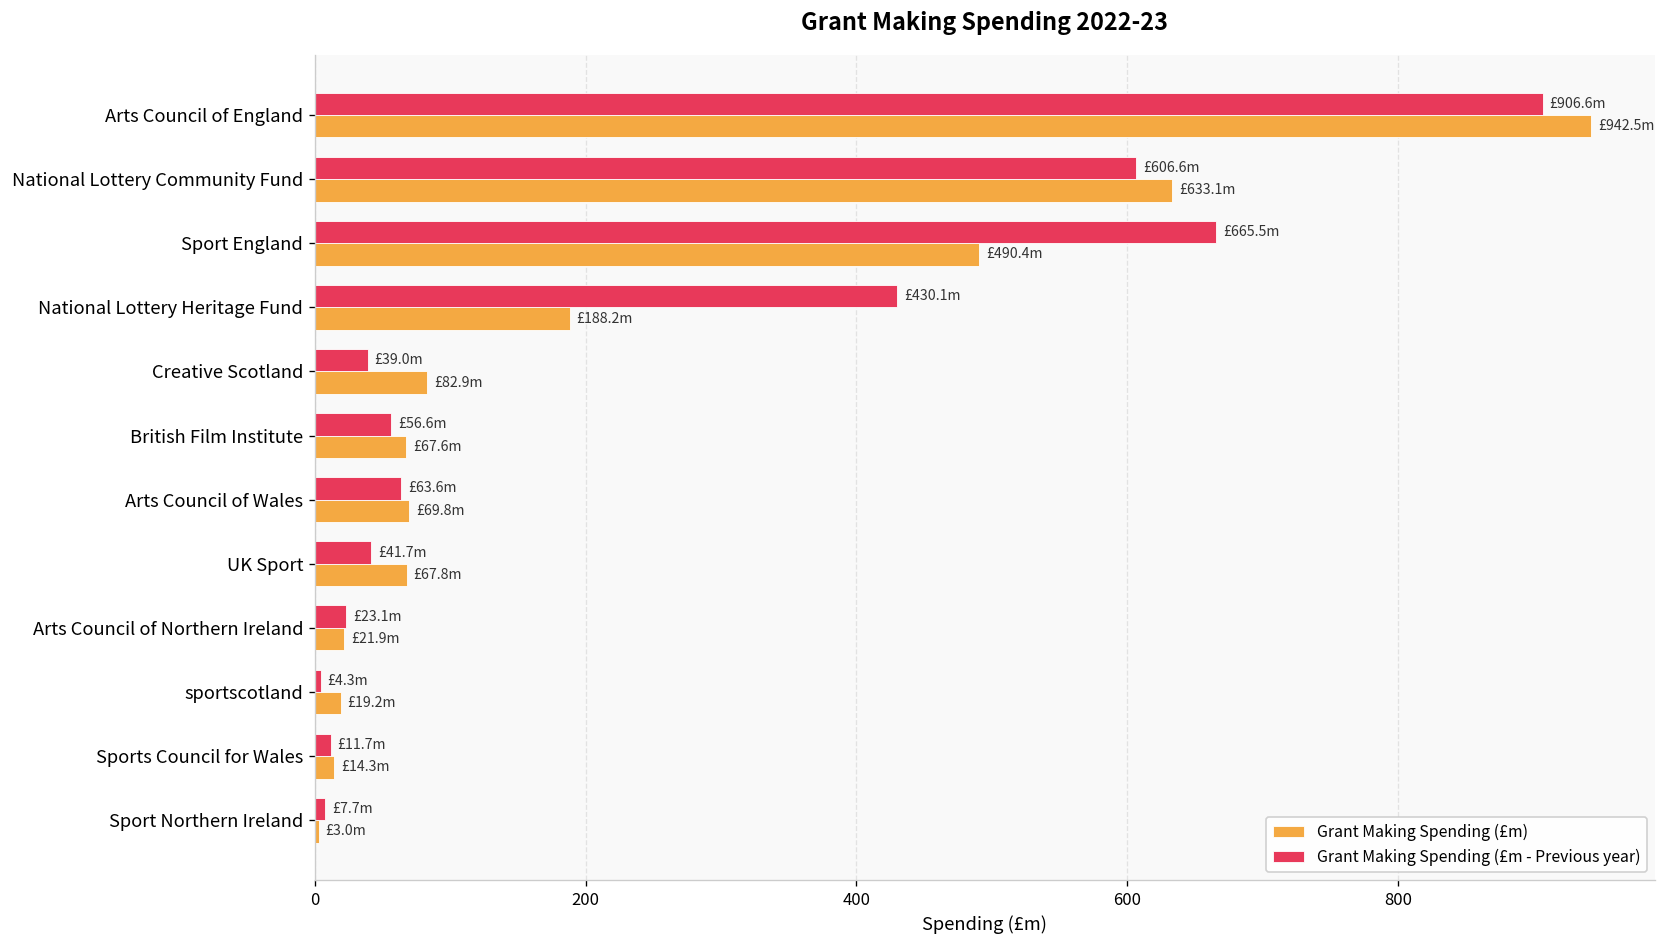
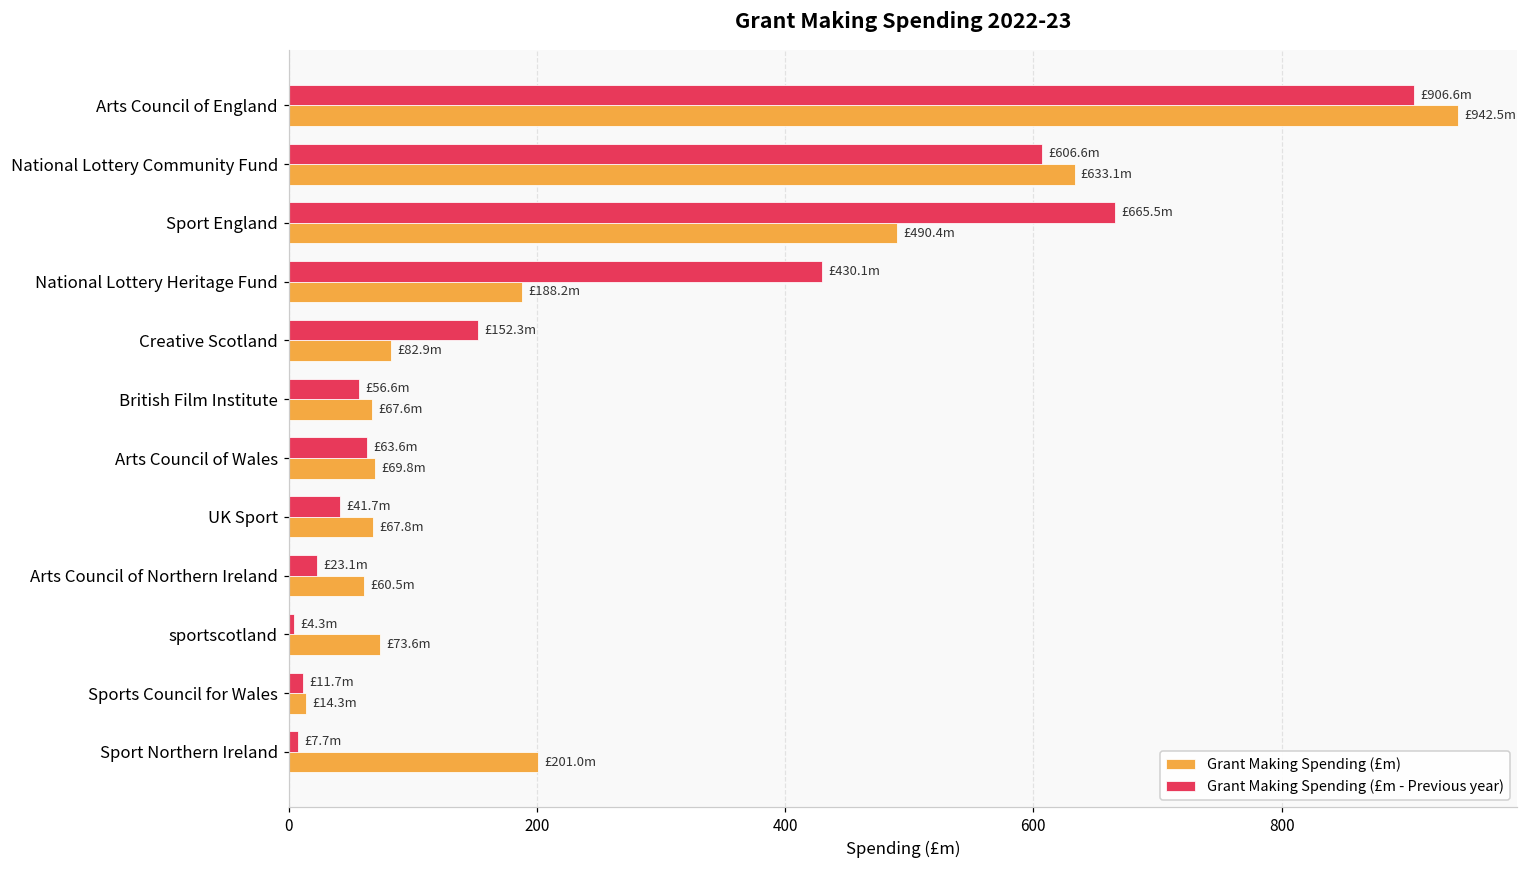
  {
    "Grant Making Spending (£m)": {
      "Arts Council of England": "£942.5m",
      "National Lottery Community Fund": "£633.1m",
      "Sport England": "£490.4m",
      "National Lottery Heritage Fund": "£188.2m",
      "Creative Scotland": "£82.9m",
      "British Film Institute": "£67.6m",
      "Arts Council of Wales": "£69.8m",
      "UK Sport": "£67.8m",
-     "Arts Council of Northern Ireland": "£21.9m",
-     "sportscotland": "£19.2m",
+     "Arts Council of Northern Ireland": "£60.5m",
+     "sportscotland": "£73.6m",
      "Sports Council for Wales": "£14.3m",
-     "Sport Northern Ireland": "£3.0m"
+     "Sport Northern Ireland": "£201.0m"
    },
    "Grant Making Spending (£m - Previous year)": {
      "Arts Council of England": "£906.6m",
      "National Lottery Community Fund": "£606.6m",
      "Sport England": "£665.5m",
      "National Lottery Heritage Fund": "£430.1m",
-     "Creative Scotland": "£39.0m",
+     "Creative Scotland": "£152.3m",
      "British Film Institute": "£56.6m",
      "Arts Council of Wales": "£63.6m",
      "UK Sport": "£41.7m",
      "Arts Council of Northern Ireland": "£23.1m",
      "sportscotland": "£4.3m",
      "Sports Council for Wales": "£11.7m",
      "Sport Northern Ireland": "£7.7m"
    }
  }
